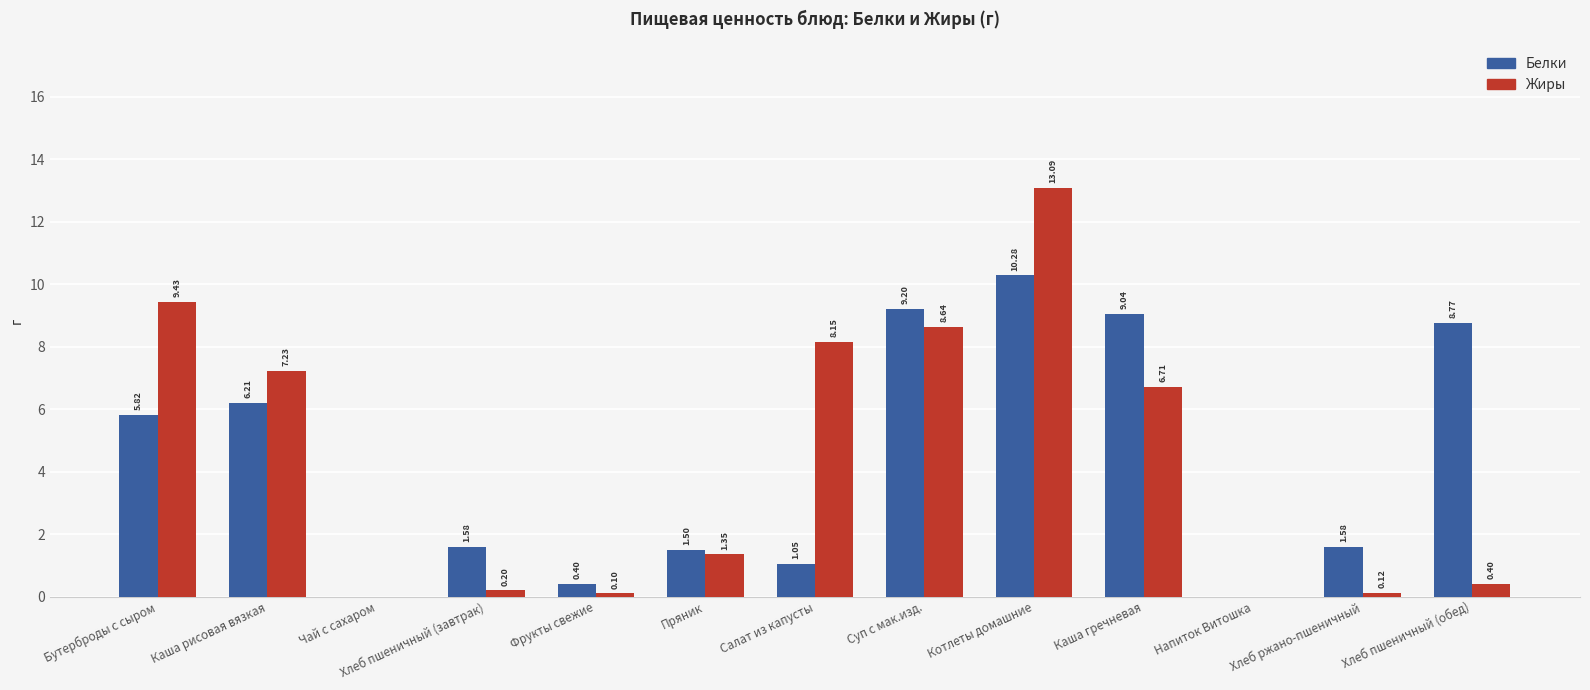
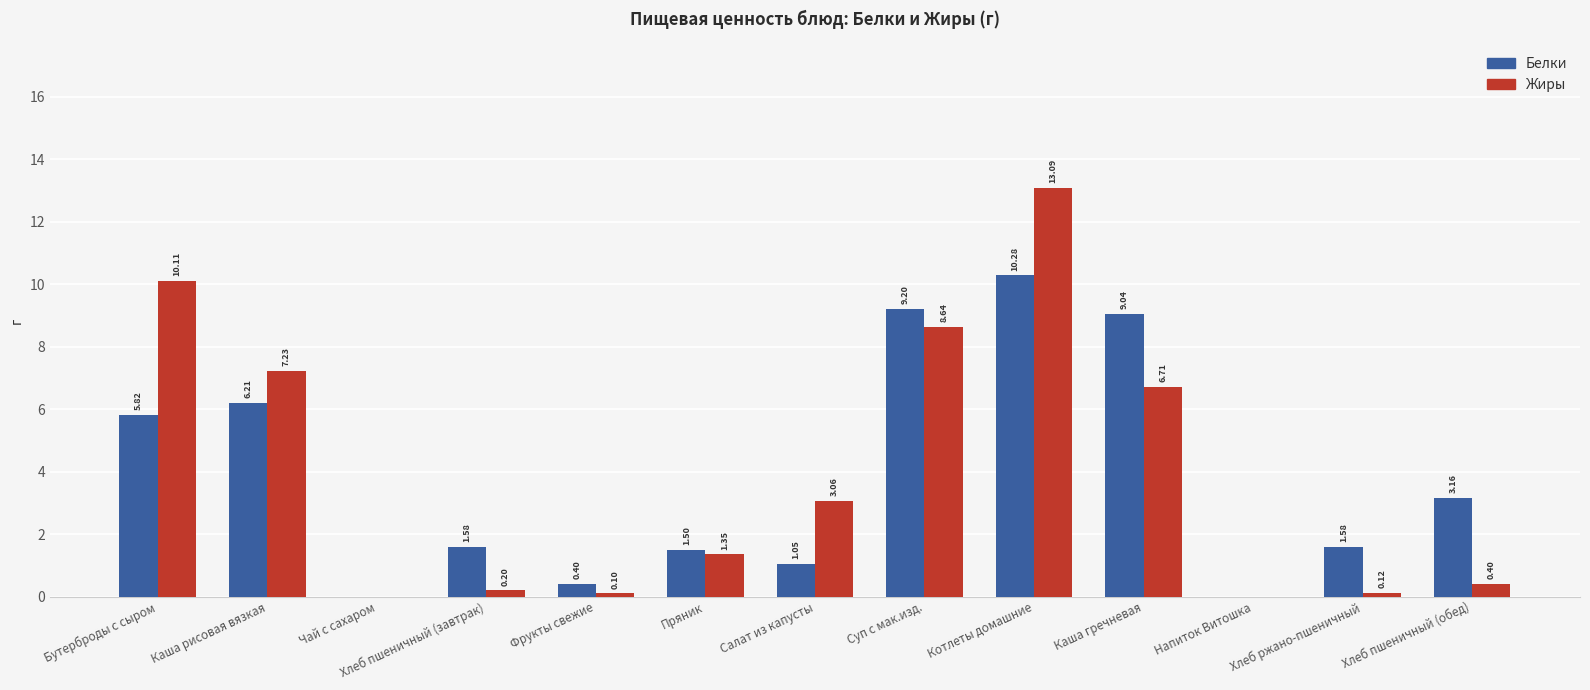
  {
    "Белки": {
      "Бутерброды с сыром": 5.82,
      "Каша рисовая вязкая": 6.21,
      "Хлеб пшеничный (завтрак)": 1.58,
      "Фрукты свежие": 0.40,
      "Пряник": 1.50,
      "Салат из капусты": 1.05,
      "Суп с мак.изд.": 9.20,
      "Котлеты домашние": 10.28,
      "Каша гречневая": 9.04,
      "Хлеб ржано-пшеничный": 1.58,
-     "Хлеб пшеничный (обед)": 8.77
+     "Хлеб пшеничный (обед)": 3.16
    },
    "Жиры": {
-     "Бутерброды с сыром": 9.43,
+     "Бутерброды с сыром": 10.11,
      "Каша рисовая вязкая": 7.23,
      "Хлеб пшеничный (завтрак)": 0.20,
      "Фрукты свежие": 0.10,
      "Пряник": 1.35,
-     "Салат из капусты": 8.15,
+     "Салат из капусты": 3.06,
      "Суп с мак.изд.": 8.64,
      "Котлеты домашние": 13.09,
      "Каша гречневая": 6.71,
      "Хлеб ржано-пшеничный": 0.12,
      "Хлеб пшеничный (обед)": 0.40
    }
  }
